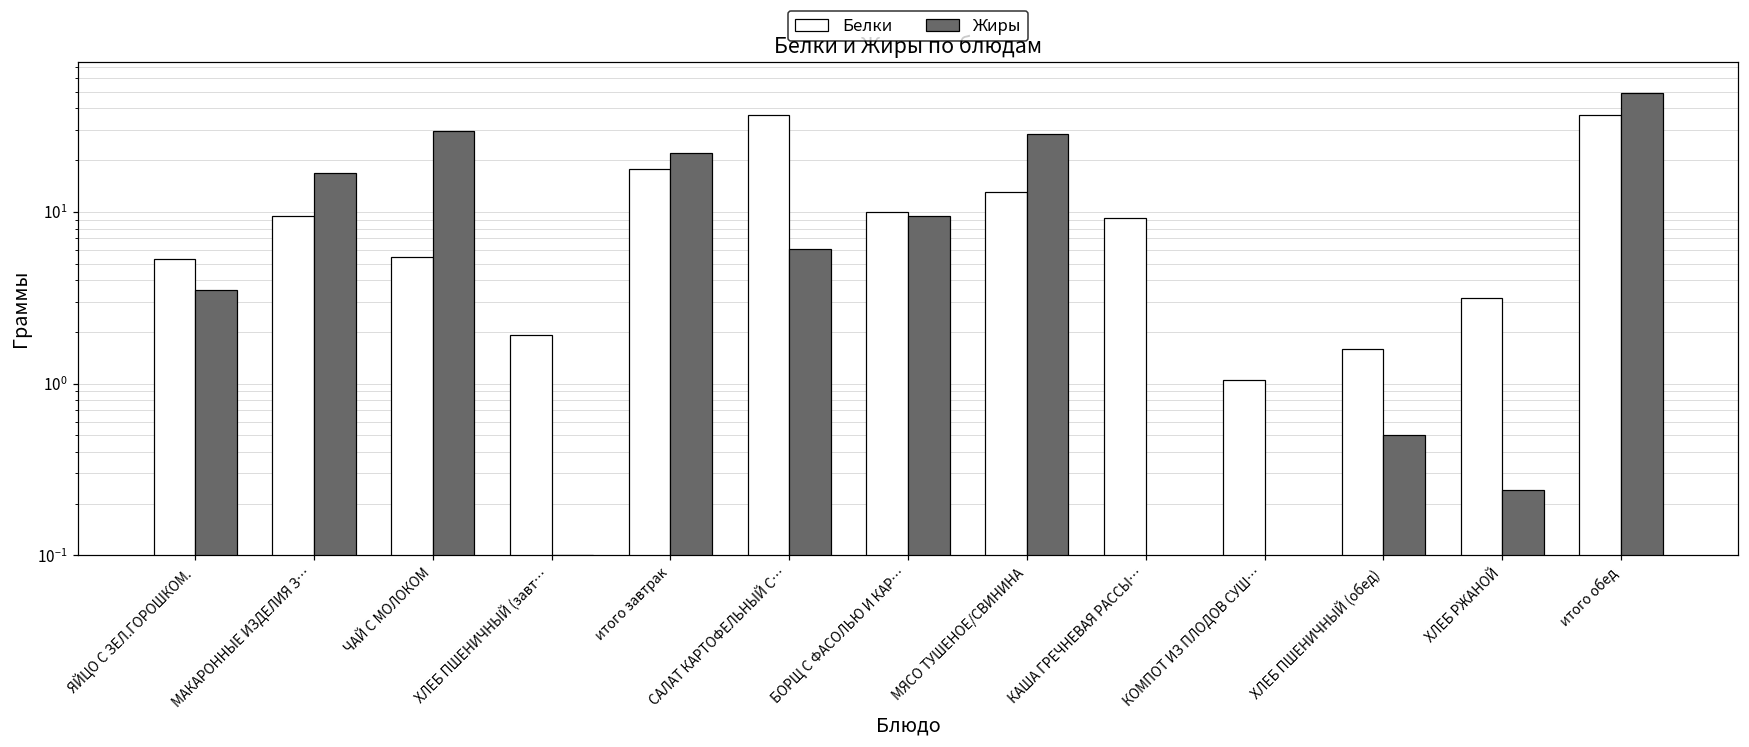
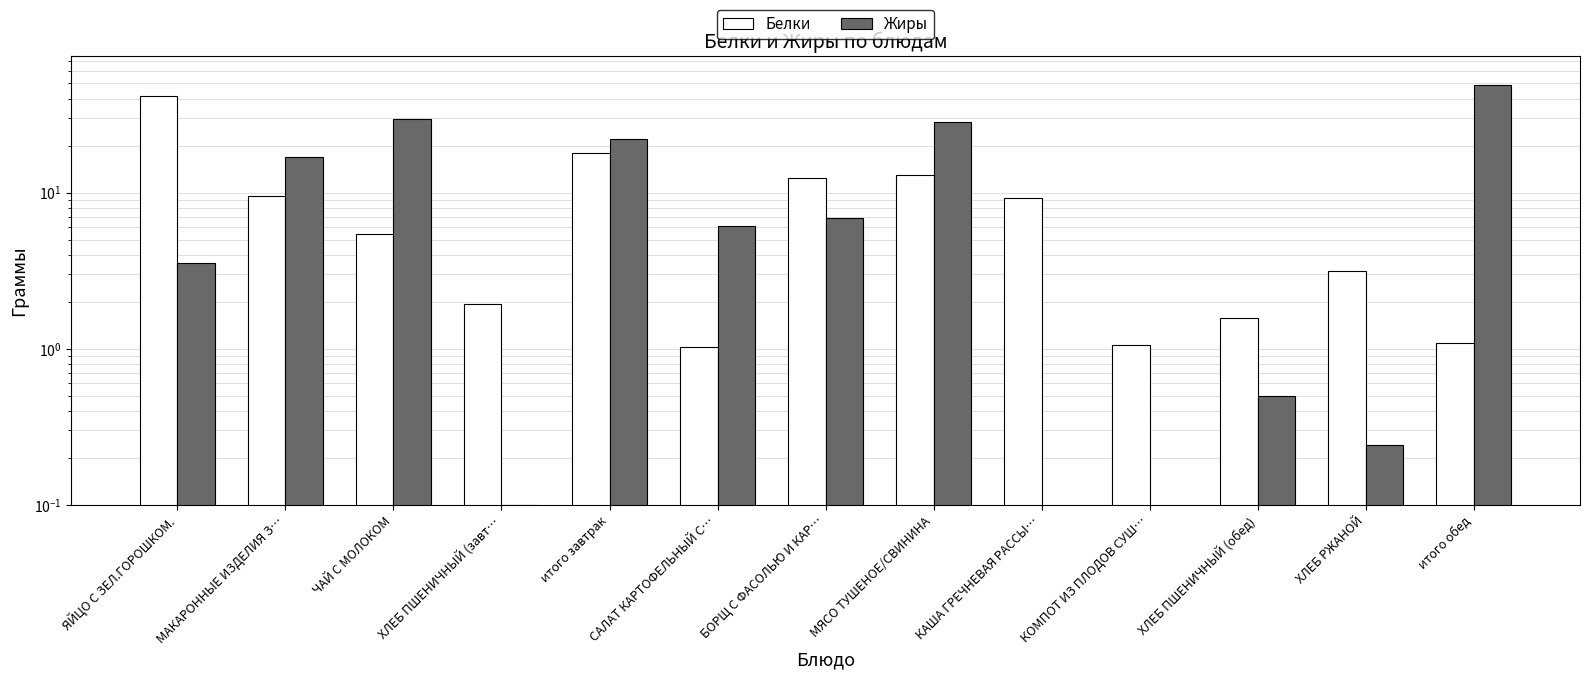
  {
    "Белки": {
-     "ЯЙЦО С ЗЕЛ.ГОРОШКОМ.": 5.3,
+     "ЯЙЦО С ЗЕЛ.ГОРОШКОМ.": 41,
      "МАКАРОННЫЕ ИЗДЕЛИЯ З…": 9,
      "ЧАЙ С МОЛОКОМ": 5.4,
      "ХЛЕБ ПШЕНИЧНЫЙ (завт…": 1.9,
      "итого завтрак": 18,
-     "САЛАТ КАРТОФЕЛЬНЫЙ С…": 37,
-     "БОРЩ С ФАСОЛЬЮ И КАР…": 10,
+     "САЛАТ КАРТОФЕЛЬНЫЙ С…": 1.0,
+     "БОРЩ С ФАСОЛЬЮ И КАР…": 12,
      "МЯСО ТУШЕНОЕ/СВИНИНА": 13,
      "КАША ГРЕЧНЕВАЯ РАССЫ…": 9,
      "КОМПОТ ИЗ ПЛОДОВ СУШ…": 1.1,
      "ХЛЕБ ПШЕНИЧНЫЙ (обед)": 1.6,
      "ХЛЕБ РЖАНОЙ": 3.2,
-     "итого обед": 37
+     "итого обед": 1.1
    },
    "Жиры": {
      "ЯЙЦО С ЗЕЛ.ГОРОШКОМ.": 3.5,
      "МАКАРОННЫЕ ИЗДЕЛИЯ З…": 17,
      "ЧАЙ С МОЛОКОМ": 30,
      "ХЛЕБ ПШЕНИЧНЫЙ (завт…": 0.10,
      "итого завтрак": 22,
      "САЛАТ КАРТОФЕЛЬНЫЙ С…": 6,
-     "БОРЩ С ФАСОЛЬЮ И КАР…": 9,
+     "БОРЩ С ФАСОЛЬЮ И КАР…": 7,
      "МЯСО ТУШЕНОЕ/СВИНИНА": 29,
      "ХЛЕБ ПШЕНИЧНЫЙ (обед)": 0.50,
      "ХЛЕБ РЖАНОЙ": 0.24,
      "итого обед": 49
    }
  }
